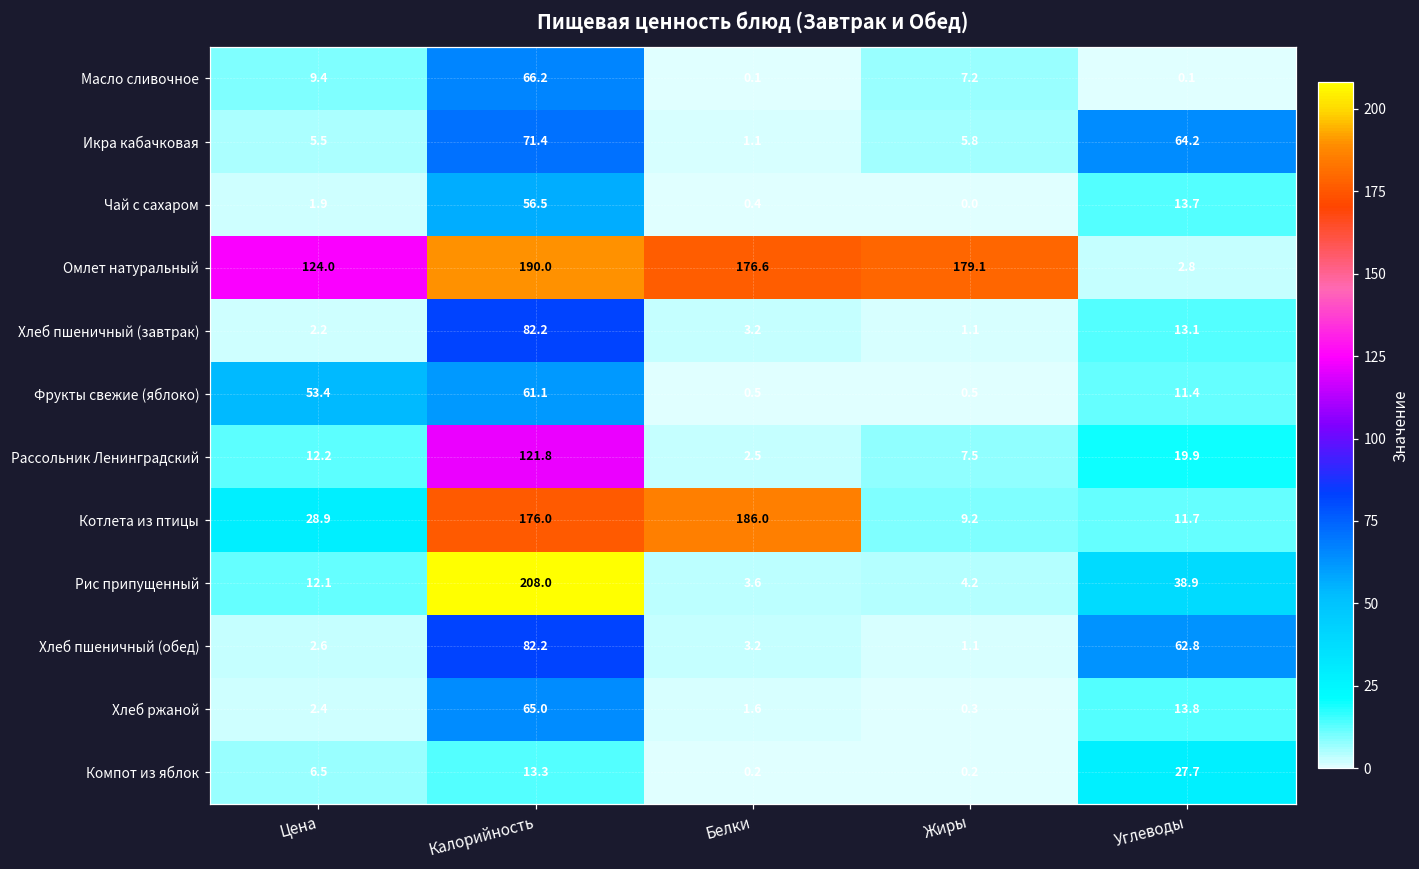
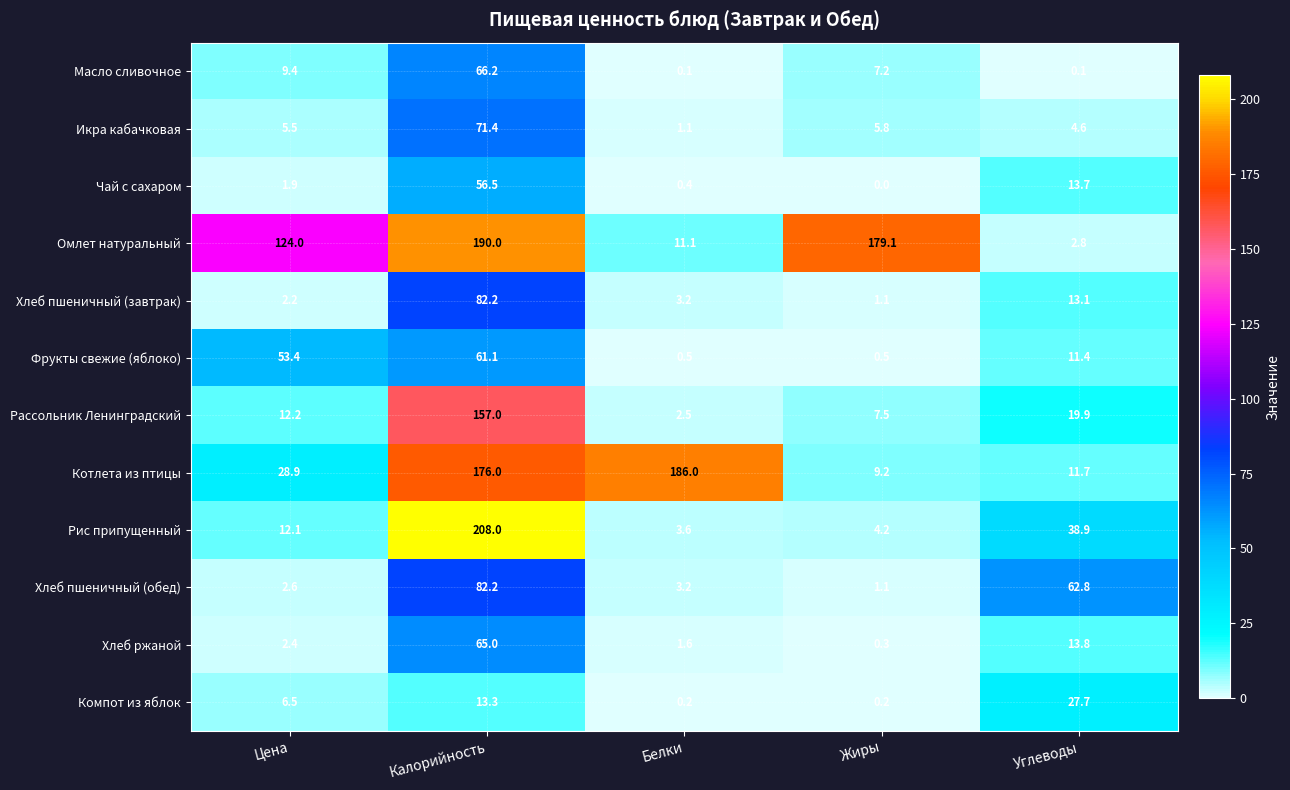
  {
    "Масло сливочное": {
      "Цена": 9.4,
      "Калорийность": 66.2,
      "Жиры": 7.2
    },
    "Икра кабачковая": {
      "Цена": 5.5,
      "Калорийность": 71.4,
      "Жиры": 5.8,
-     "Углеводы": 64.2
+     "Углеводы": 4.6
    },
    "Чай с сахаром": {
      "Цена": 1.9,
      "Калорийность": 56.5,
      "Углеводы": 13.7
    },
    "Омлет натуральный": {
      "Цена": 124.0,
      "Калорийность": 190.0,
-     "Белки": 176.6,
+     "Белки": 11.1,
      "Жиры": 179.1,
      "Углеводы": 2.8
    },
    "Хлеб пшеничный (завтрак)": {
      "Цена": 2.2,
      "Калорийность": 82.2,
      "Белки": 3.2,
      "Углеводы": 13.1
    },
    "Фрукты свежие (яблоко)": {
      "Цена": 53.4,
      "Калорийность": 61.1,
      "Углеводы": 11.4
    },
    "Рассольник Ленинградский": {
      "Цена": 12.2,
-     "Калорийность": 121.8,
+     "Калорийность": 157.0,
      "Белки": 2.5,
      "Жиры": 7.5,
      "Углеводы": 19.9
    },
    "Котлета из птицы": {
      "Цена": 28.9,
      "Калорийность": 176.0,
      "Белки": 186.0,
      "Жиры": 9.2,
      "Углеводы": 11.7
    },
    "Рис припущенный": {
      "Цена": 12.1,
      "Калорийность": 208.0,
      "Белки": 3.6,
      "Жиры": 4.2,
      "Углеводы": 38.9
    },
    "Хлеб пшеничный (обед)": {
      "Цена": 2.6,
      "Калорийность": 82.2,
      "Белки": 3.2,
      "Углеводы": 62.8
    },
    "Хлеб ржаной": {
      "Цена": 2.4,
      "Калорийность": 65.0,
      "Углеводы": 13.8
    },
    "Компот из яблок": {
      "Цена": 6.5,
      "Калорийность": 13.3,
      "Углеводы": 27.7
    }
  }
